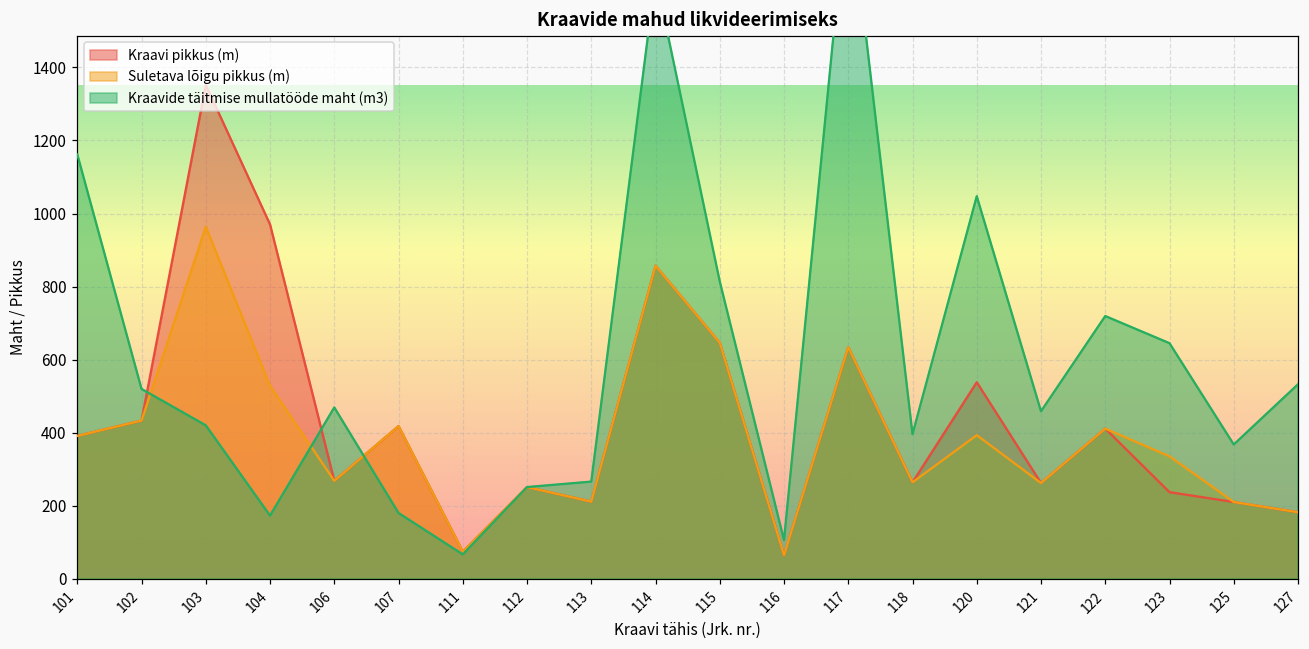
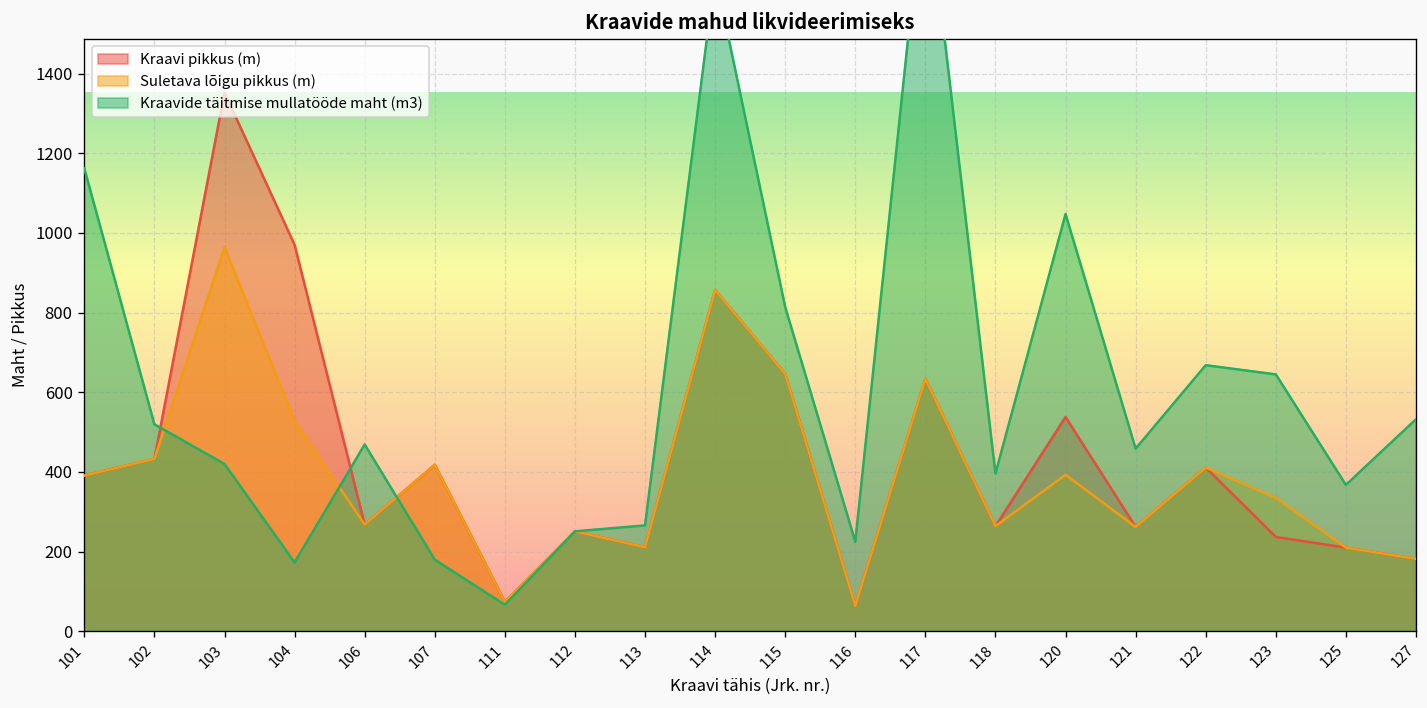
  {
    "Kraavi pikkus (m)": {
      "104": 970,
      "120": 540,
      "123": 240
    },
    "Suletava lõigu pikkus (m)": {
      "103": 960,
      "104": 530,
      "120": 390,
      "123": 340
    },
    "Kraavide täitmise mullatööde maht (m3)": {
      "101": 1160,
      "102": 520,
      "103": 420,
      "104": 170,
      "106": 470,
      "107": 180,
      "113": 270,
      "115": 810,
-     "116": 110,
+     "116": 230,
      "118": 400,
      "120": 1050,
      "121": 460,
-     "122": 720,
+     "122": 670,
      "123": 640,
      "125": 370,
      "127": 530
    }
  }
